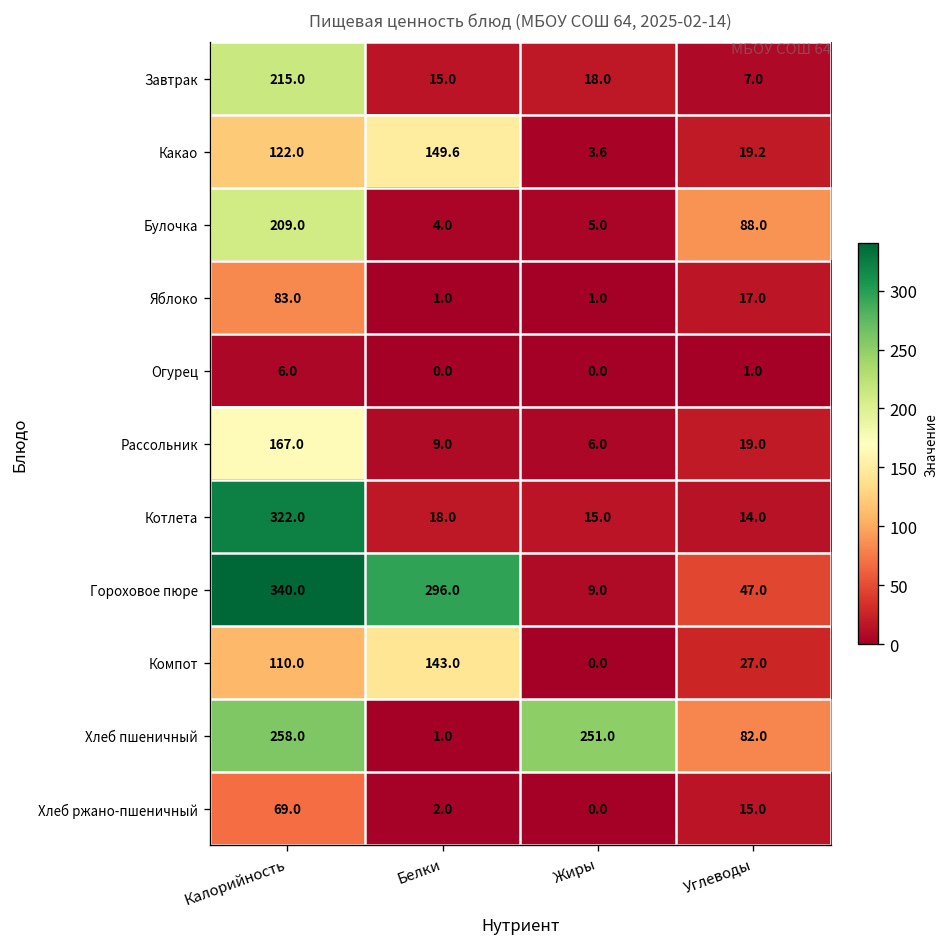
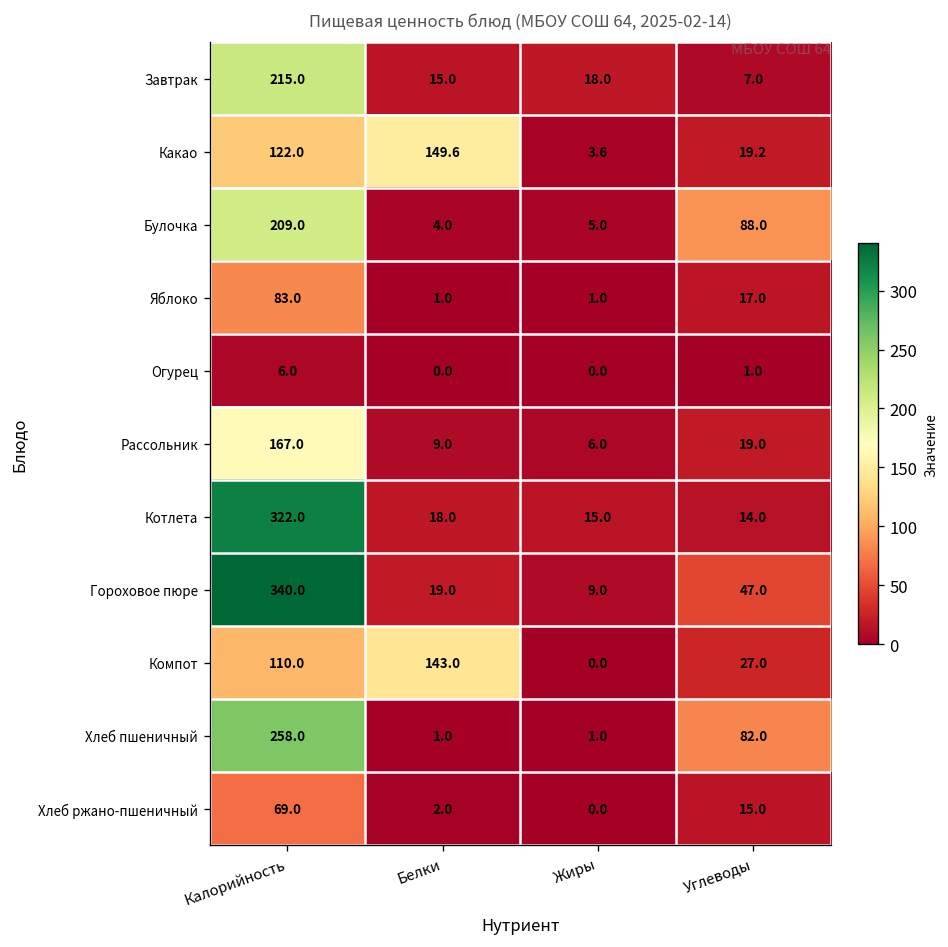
  {
    "Завтрак": {
      "Калорийность": 215.0,
      "Белки": 15.0,
      "Жиры": 18.0
    },
    "Какао": {
      "Калорийность": 122.0,
      "Белки": 149.6,
      "Жиры": 3.6,
      "Углеводы": 19.2
    },
    "Булочка": {
      "Калорийность": 209.0,
      "Белки": 4.0,
      "Жиры": 5.0,
      "Углеводы": 88.0
    },
    "Яблоко": {
      "Калорийность": 83.0,
      "Белки": 1.0,
      "Жиры": 1.0,
      "Углеводы": 17.0
    },
    "Огурец": {
      "Калорийность": 6.0,
      "Белки": 0.0,
      "Жиры": 0.0,
      "Углеводы": 1.0
    },
    "Рассольник": {
      "Калорийность": 167.0,
      "Белки": 9.0,
      "Жиры": 6.0,
      "Углеводы": 19.0
    },
    "Котлета": {
      "Калорийность": 322.0,
      "Белки": 18.0,
      "Жиры": 15.0,
      "Углеводы": 14.0
    },
    "Гороховое пюре": {
      "Калорийность": 340.0,
-     "Белки": 296.0,
+     "Белки": 19.0,
      "Жиры": 9.0,
      "Углеводы": 47.0
    },
    "Компот": {
      "Калорийность": 110.0,
      "Белки": 143.0,
      "Жиры": 0.0,
      "Углеводы": 27.0
    },
    "Хлеб пшеничный": {
      "Калорийность": 258.0,
      "Белки": 1.0,
-     "Жиры": 251.0,
+     "Жиры": 1.0,
      "Углеводы": 82.0
    },
    "Хлеб ржано-пшеничный": {
      "Калорийность": 69.0,
      "Белки": 2.0,
      "Жиры": 0.0,
      "Углеводы": 15.0
    }
  }
